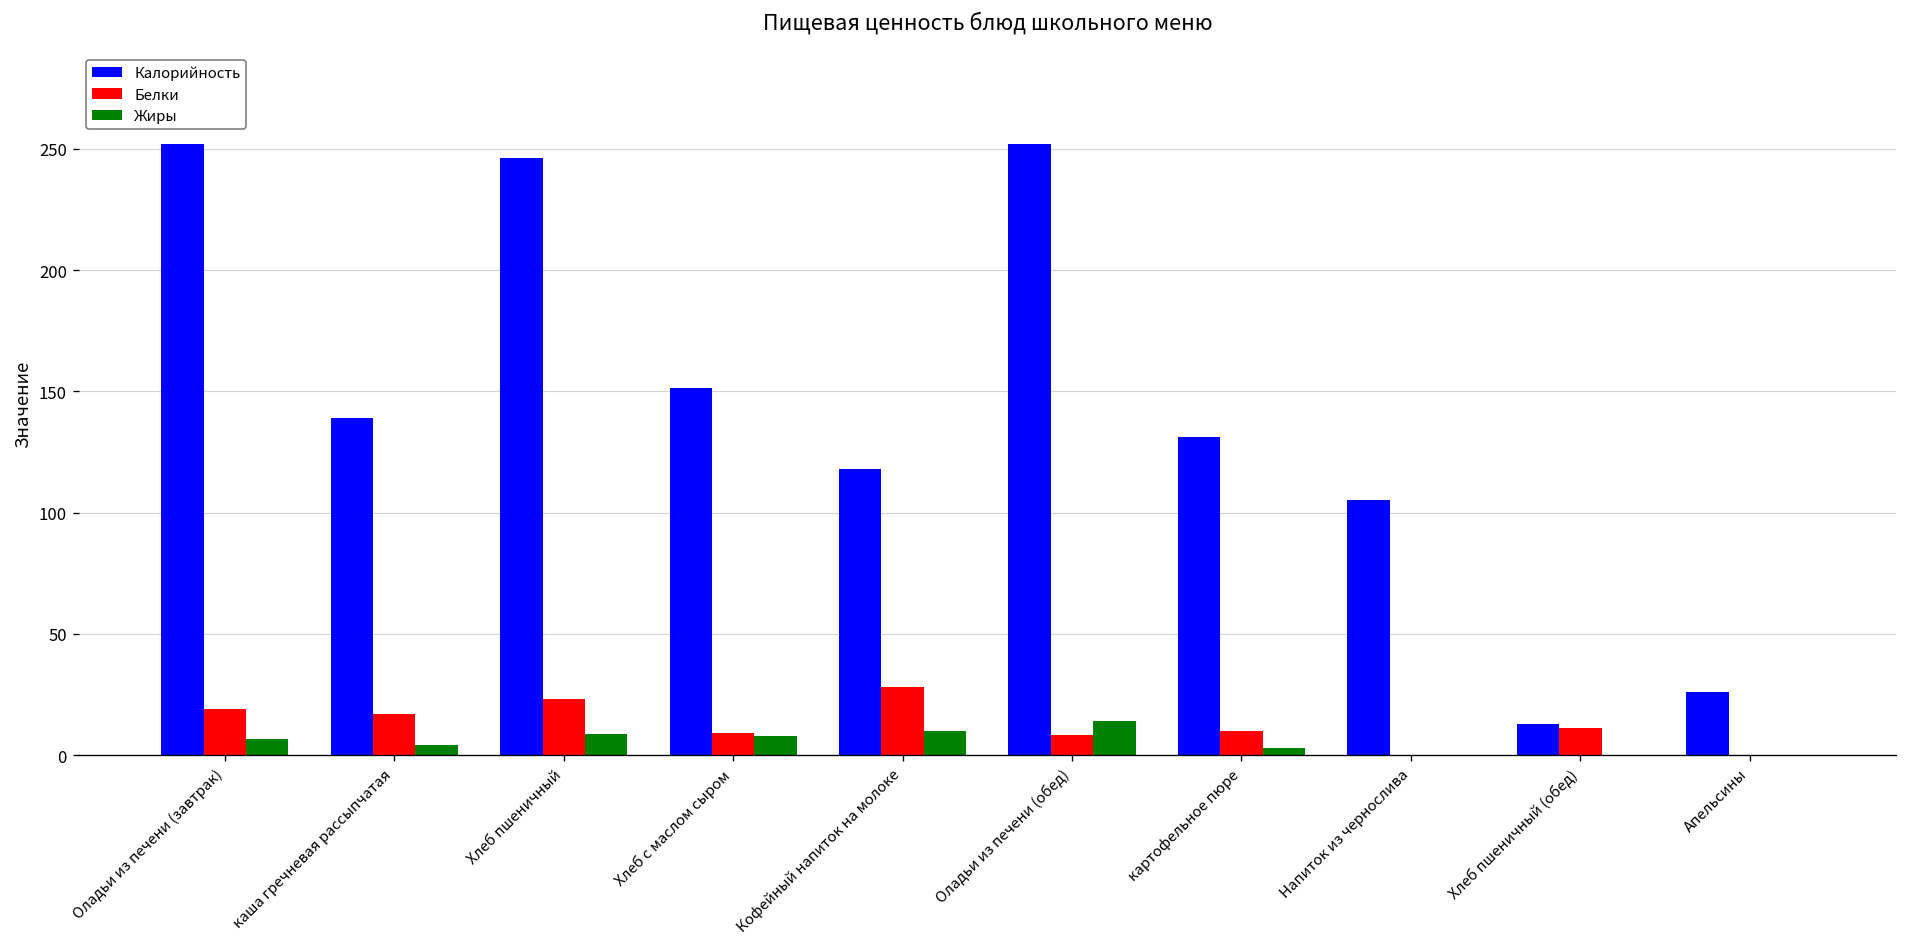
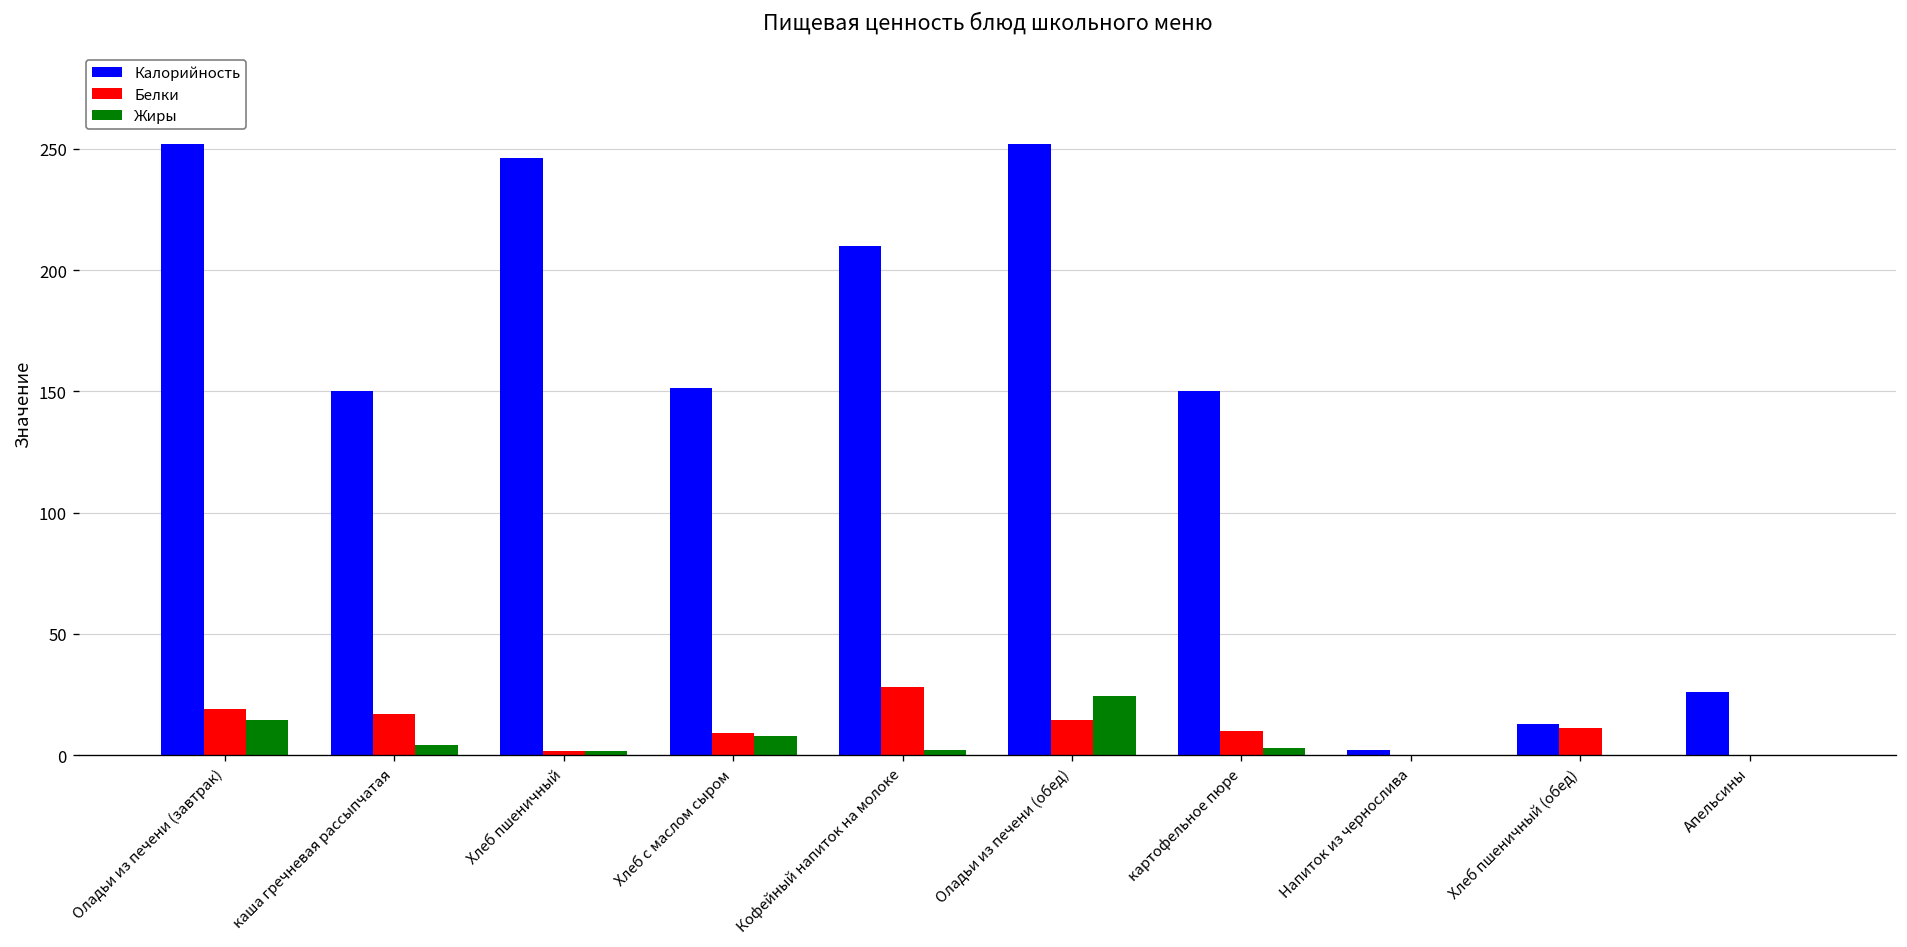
  {
    "Калорийность": {
      "Оладьи из печени (завтрак)": 252,
-     "каша гречневая рассыпчатая": 139,
+     "каша гречневая рассыпчатая": 150,
      "Хлеб пшеничный": 246,
      "Хлеб с маслом сыром": 152,
-     "Кофейный напиток на молоке": 118,
+     "Кофейный напиток на молоке": 210,
      "Оладьи из печени (обед)": 252,
-     "картофельное пюре": 131,
-     "Напиток из чернослива": 105,
+     "картофельное пюре": 150,
+     "Напиток из чернослива": 2,
      "Хлеб пшеничный (обед)": 13,
      "Апельсины": 26
    },
    "Белки": {
      "Оладьи из печени (завтрак)": 19,
      "каша гречневая рассыпчатая": 17,
-     "Хлеб пшеничный": 23,
+     "Хлеб пшеничный": 2,
      "Хлеб с маслом сыром": 9,
      "Кофейный напиток на молоке": 28,
-     "Оладьи из печени (обед)": 8,
+     "Оладьи из печени (обед)": 14,
      "картофельное пюре": 10,
      "Напиток из чернослива": 0,
      "Хлеб пшеничный (обед)": 11,
      "Апельсины": 0
    },
    "Жиры": {
-     "Оладьи из печени (завтрак)": 7,
+     "Оладьи из печени (завтрак)": 14,
      "каша гречневая рассыпчатая": 4,
-     "Хлеб пшеничный": 9,
+     "Хлеб пшеничный": 2,
      "Хлеб с маслом сыром": 8,
-     "Кофейный напиток на молоке": 10,
-     "Оладьи из печени (обед)": 14,
+     "Кофейный напиток на молоке": 2,
+     "Оладьи из печени (обед)": 24,
      "картофельное пюре": 3,
      "Напиток из чернослива": 0,
      "Хлеб пшеничный (обед)": 0,
      "Апельсины": 0
    }
  }
